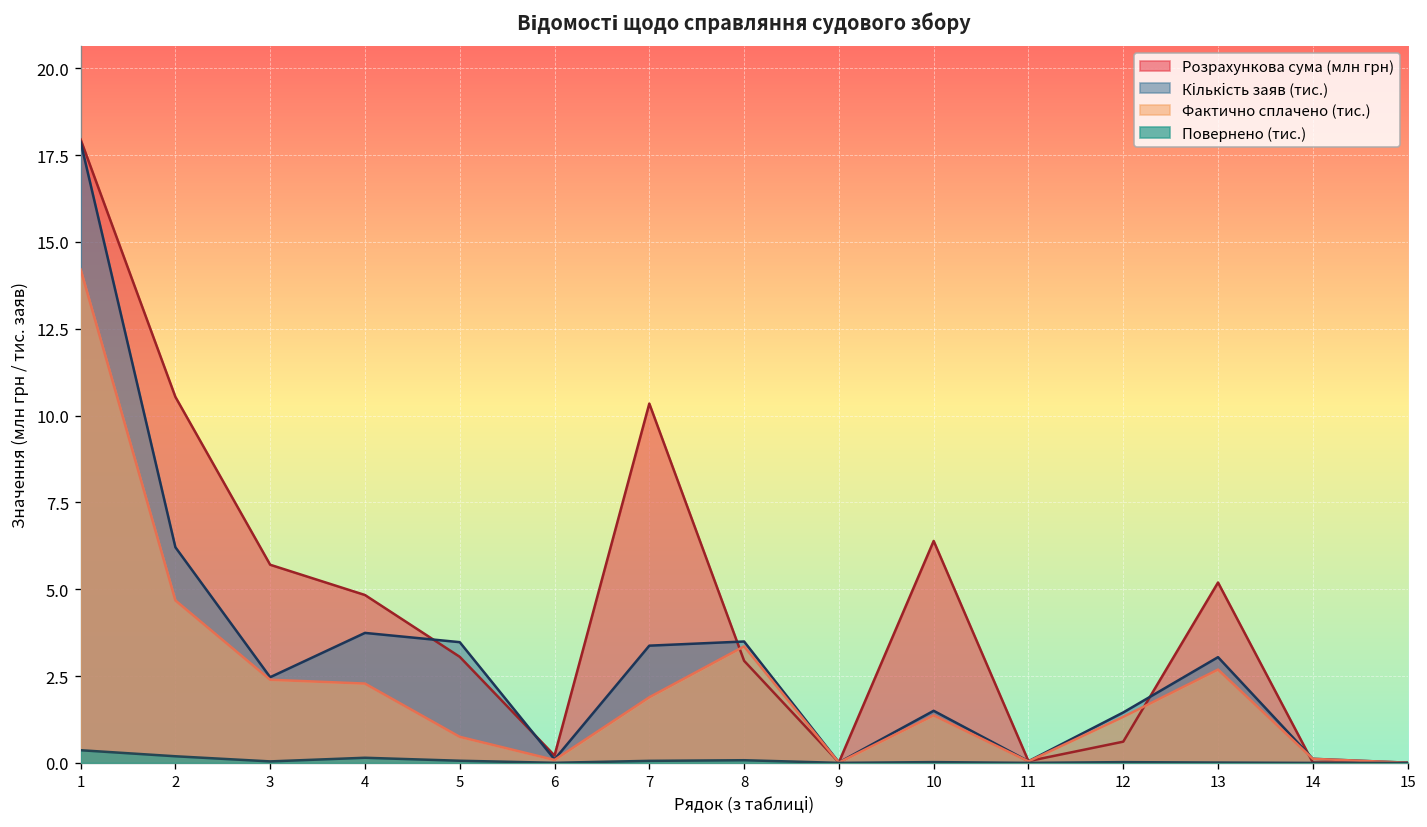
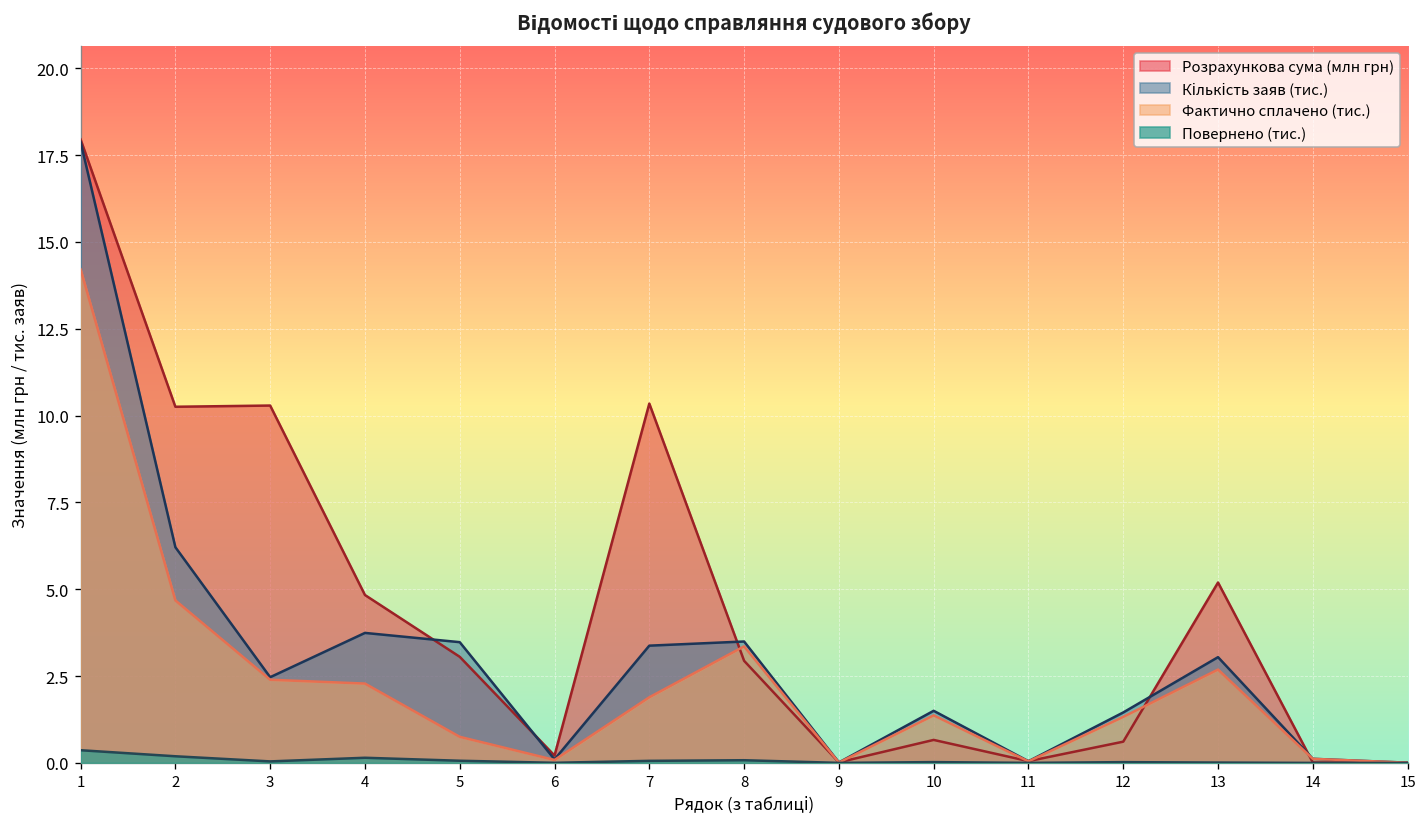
  {
    "Розрахункова сума (млн грн)": {
-     "2": 10.5,
-     "3": 5.7,
+     "2": 10.3,
+     "3": 10.3,
      "4": 4.8,
      "5": 3.1,
      "6": 0.2,
      "7": 10.3,
      "8": 2.9,
-     "10": 6.4,
+     "10": 0.7,
      "12": 0.6,
      "13": 5.2
    },
    "Фактично сплачено (тис.)": {
      "1": 14.2,
      "2": 4.7,
      "4": 2.3,
      "5": 0.8,
      "7": 1.9,
      "8": 3.4,
      "10": 1.4,
      "12": 1.3,
      "13": 2.7
    }
  }
